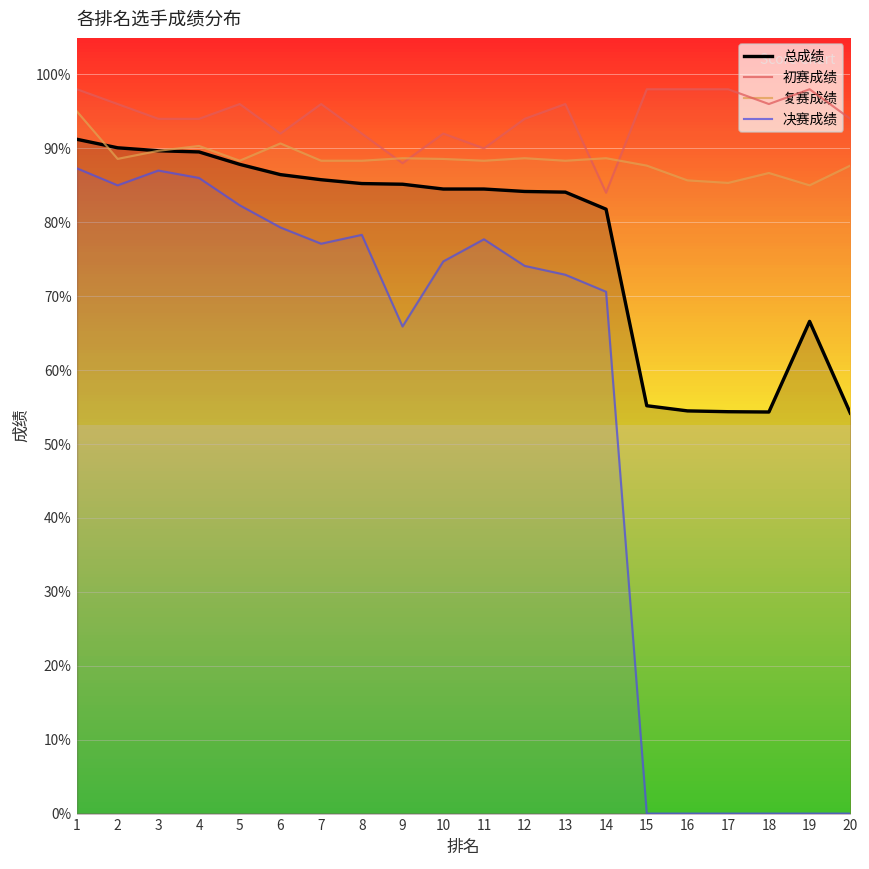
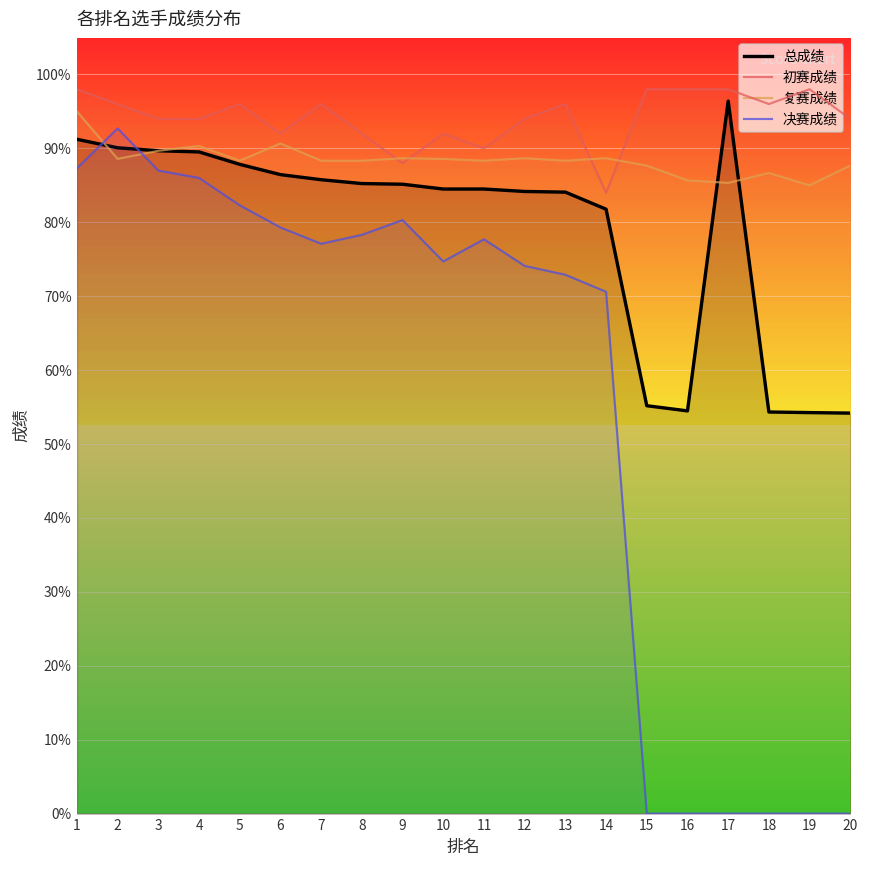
  {
    "总成绩": {
      "1": "91%",
      "2": "90%",
      "4": "90%",
      "5": "88%",
      "6": "86%",
      "7": "86%",
      "8": "85%",
      "9": "85%",
      "10": "85%",
      "11": "85%",
      "12": "84%",
      "13": "84%",
      "14": "82%",
      "15": "55%",
      "16": "54%",
-     "17": "54%",
+     "17": "96%",
      "18": "54%",
-     "19": "67%",
+     "19": "54%",
      "20": "54%"
    },
    "初赛成绩": {
      "1": "98%",
      "2": "96%",
      "3": "94%",
      "4": "94%",
      "5": "96%",
      "6": "92%",
      "7": "96%",
      "8": "92%",
      "9": "88%",
      "10": "92%",
      "11": "90%",
      "12": "94%",
      "13": "96%",
      "14": "84%",
      "15": "98%",
      "16": "98%",
      "17": "98%",
      "20": "94%"
    },
    "复赛成绩": {
      "1": "95%",
      "2": "89%",
      "4": "90%",
      "5": "88%",
      "6": "91%",
      "7": "88%",
      "8": "88%",
      "9": "89%",
      "10": "89%",
      "11": "88%",
      "12": "89%",
      "13": "88%",
      "14": "89%",
      "15": "88%",
      "16": "86%",
      "17": "85%",
      "18": "87%",
      "19": "85%",
      "20": "88%"
    },
    "决赛成绩": {
      "1": "87%",
-     "2": "85%",
+     "2": "93%",
      "3": "87%",
      "4": "86%",
      "5": "82%",
      "6": "79%",
      "7": "77%",
      "8": "78%",
-     "9": "66%",
+     "9": "80%",
      "10": "75%",
      "11": "78%",
      "12": "74%",
      "13": "73%",
      "14": "71%",
      "15": "0%",
      "16": "0%",
      "17": "0%",
      "18": "0%",
      "19": "0%",
      "20": "0%"
    }
  }
